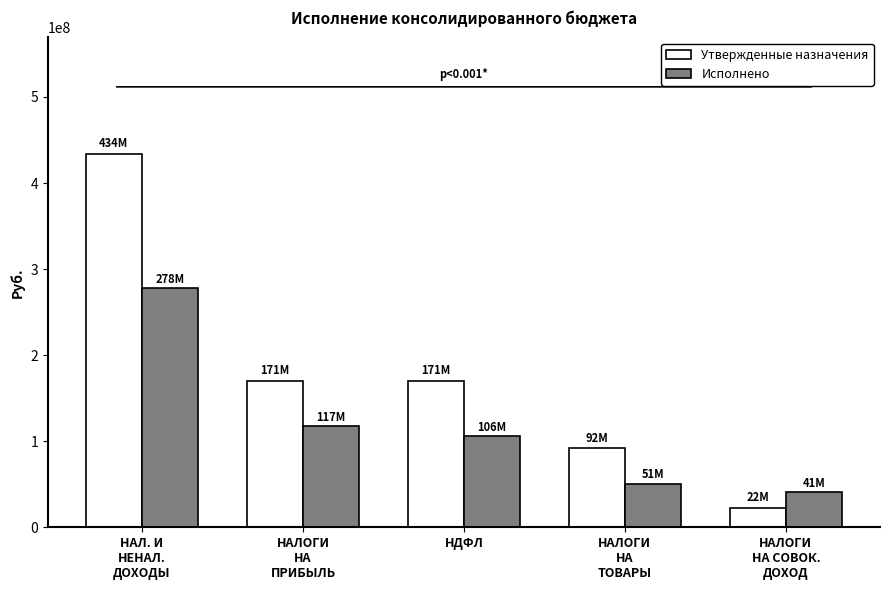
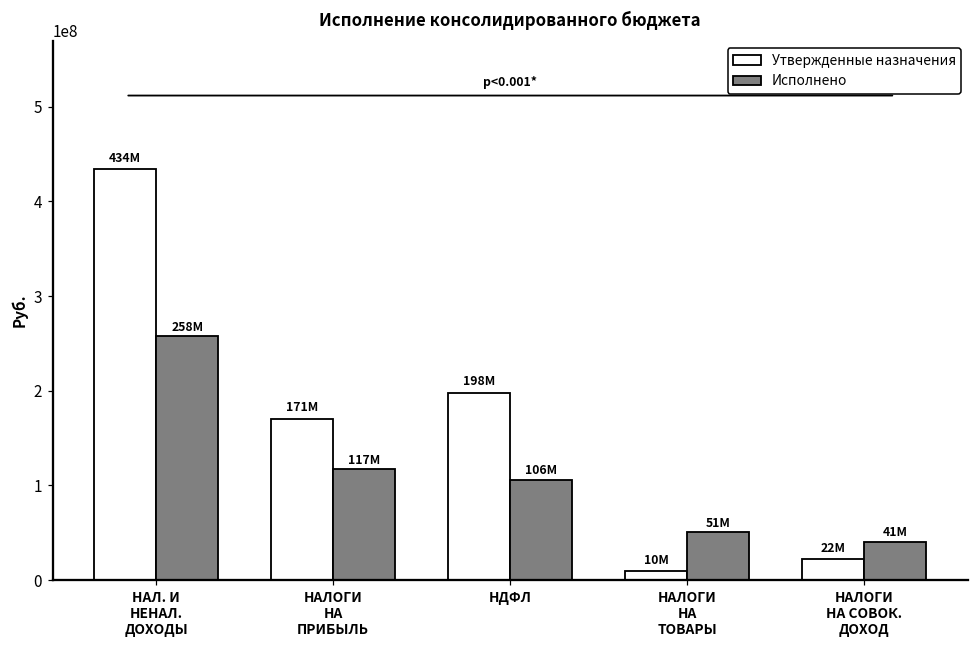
  {
    "Утвержденные назначения": {
      "НАЛ. И НЕНАЛ. ДОХОДЫ": "434M",
      "НАЛОГИ НА ПРИБЫЛЬ": "171M",
-     "НДФЛ": "171M",
-     "НАЛОГИ НА ТОВАРЫ": "92M",
+     "НДФЛ": "198M",
+     "НАЛОГИ НА ТОВАРЫ": "10M",
      "НАЛОГИ НА СОВОК. ДОХОД": "22M"
    },
    "Исполнено": {
-     "НАЛ. И НЕНАЛ. ДОХОДЫ": "278M",
+     "НАЛ. И НЕНАЛ. ДОХОДЫ": "258M",
      "НАЛОГИ НА ПРИБЫЛЬ": "117M",
      "НДФЛ": "106M",
      "НАЛОГИ НА ТОВАРЫ": "51M",
      "НАЛОГИ НА СОВОК. ДОХОД": "41M"
    }
  }
